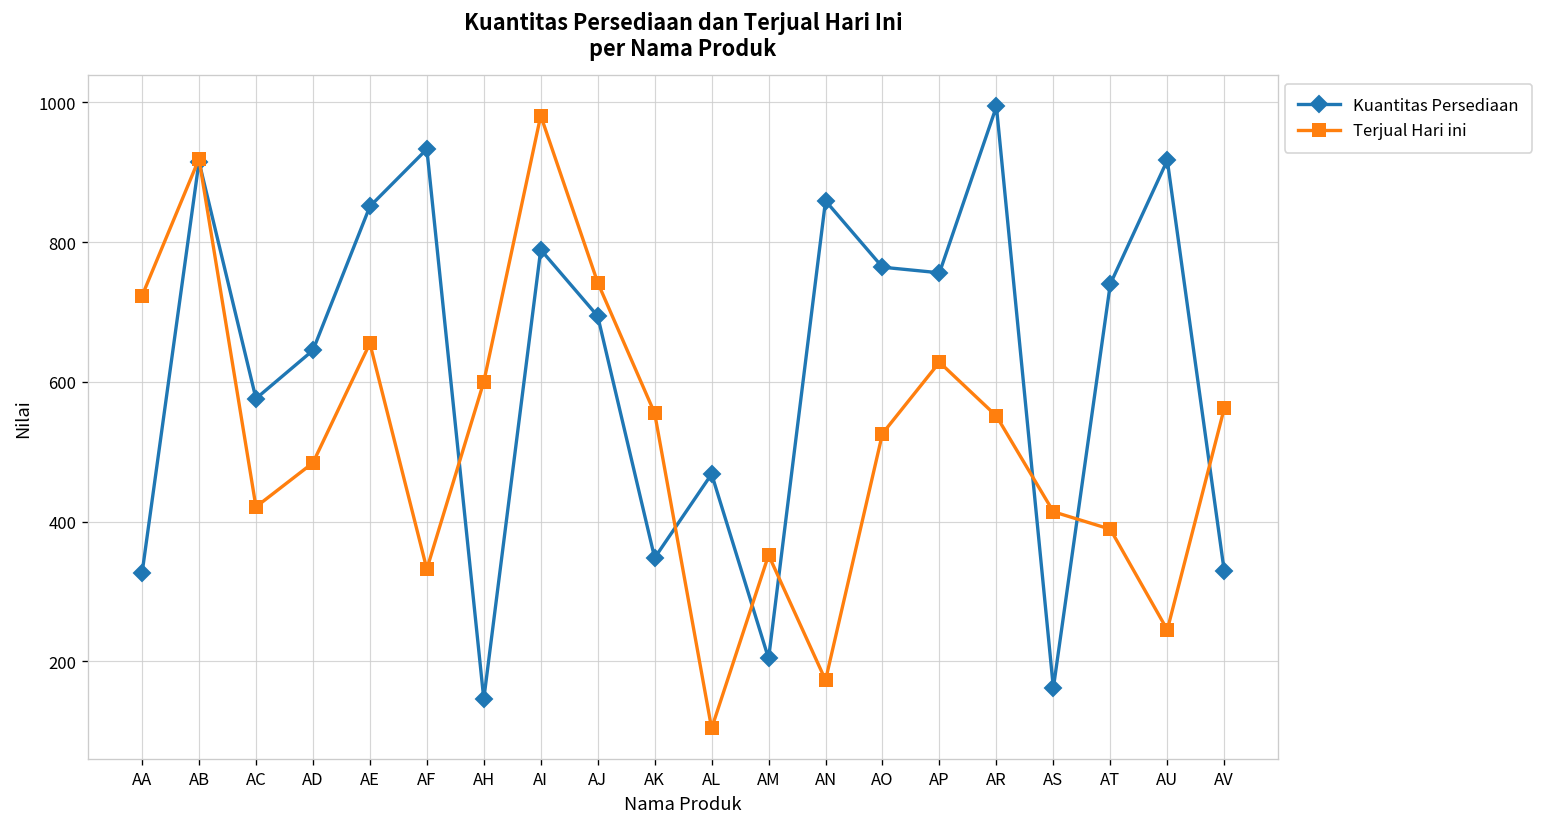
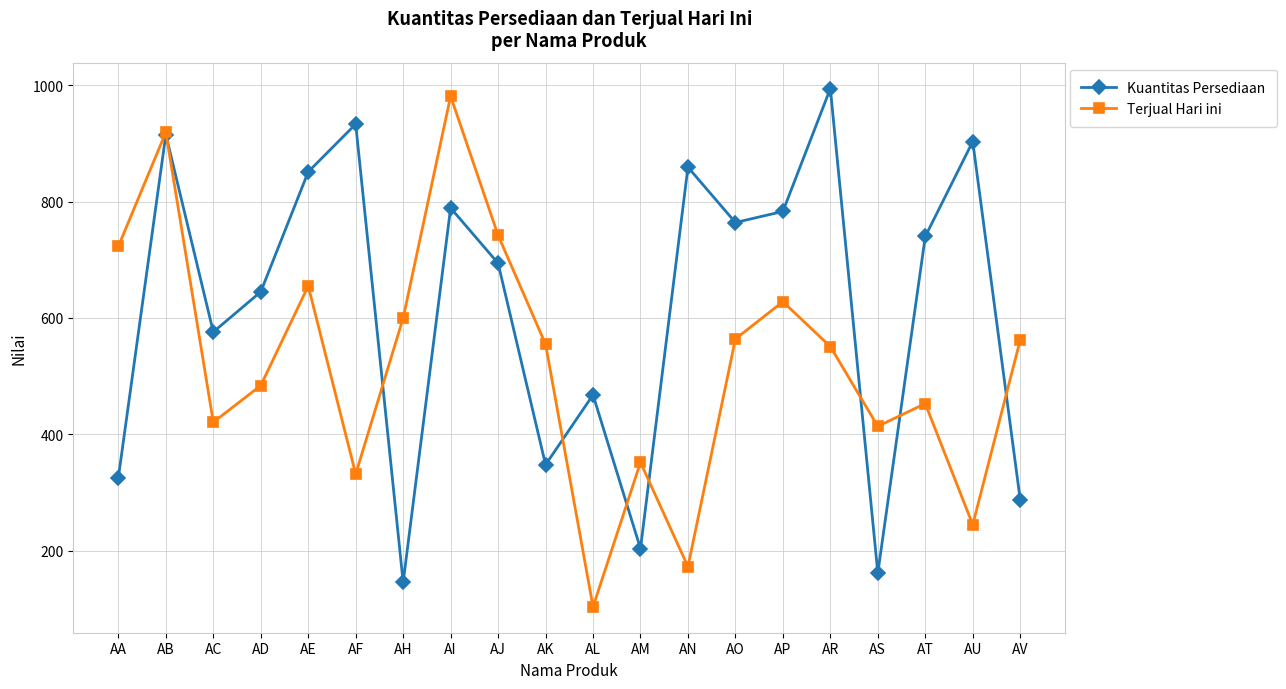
  {
    "Kuantitas Persediaan": {
      "AA": 330,
      "AC": 580,
      "AD": 650,
      "AE": 850,
      "AF": 930,
      "AH": 150,
      "AI": 790,
      "AJ": 690,
      "AK": 350,
      "AL": 470,
      "AM": 200,
      "AN": 860,
      "AO": 760,
-     "AP": 760,
+     "AP": 780,
      "AR": 990,
      "AS": 160,
      "AT": 740,
-     "AU": 920,
-     "AV": 330
+     "AU": 900,
+     "AV": 290
    },
    "Terjual Hari ini": {
      "AA": 720,
      "AC": 420,
      "AD": 480,
      "AE": 660,
      "AF": 330,
      "AH": 600,
      "AI": 980,
      "AJ": 740,
      "AK": 560,
      "AL": 100,
      "AM": 350,
      "AN": 170,
-     "AO": 530,
+     "AO": 560,
      "AP": 630,
      "AR": 550,
      "AS": 410,
-     "AT": 390,
+     "AT": 450,
      "AU": 250,
      "AV": 560
    }
  }
